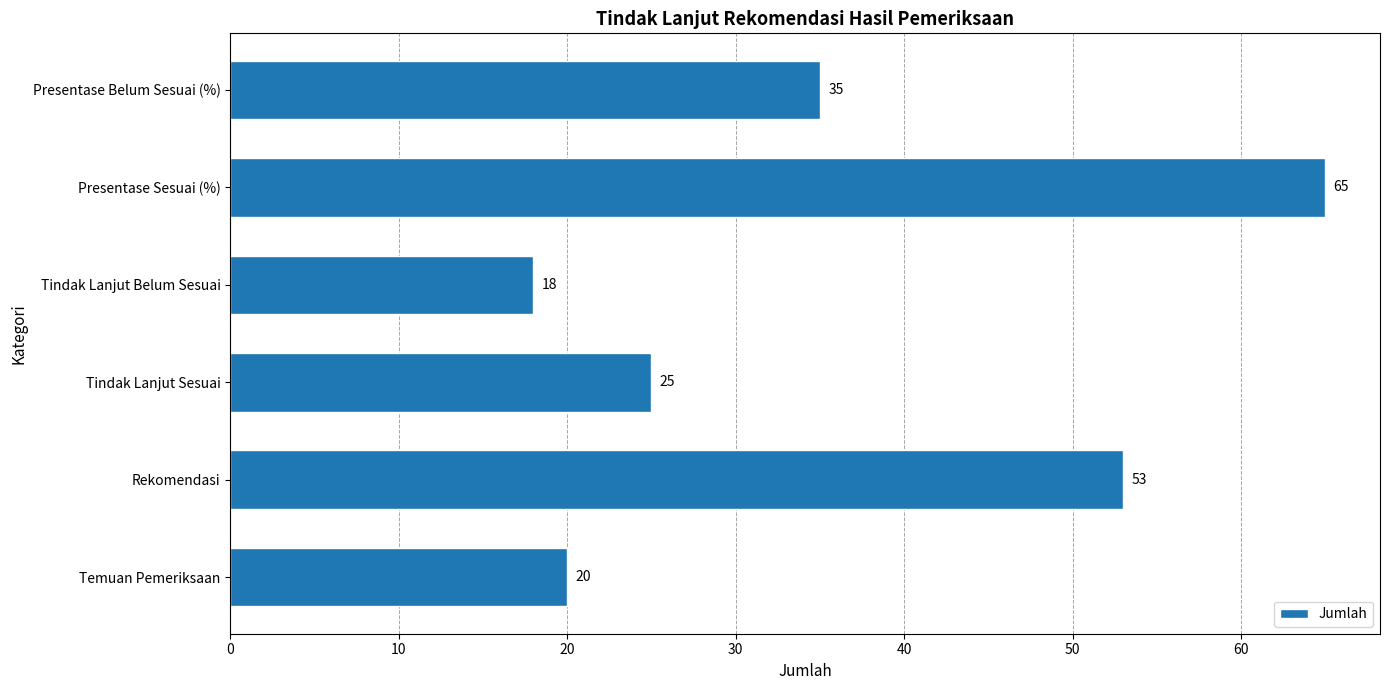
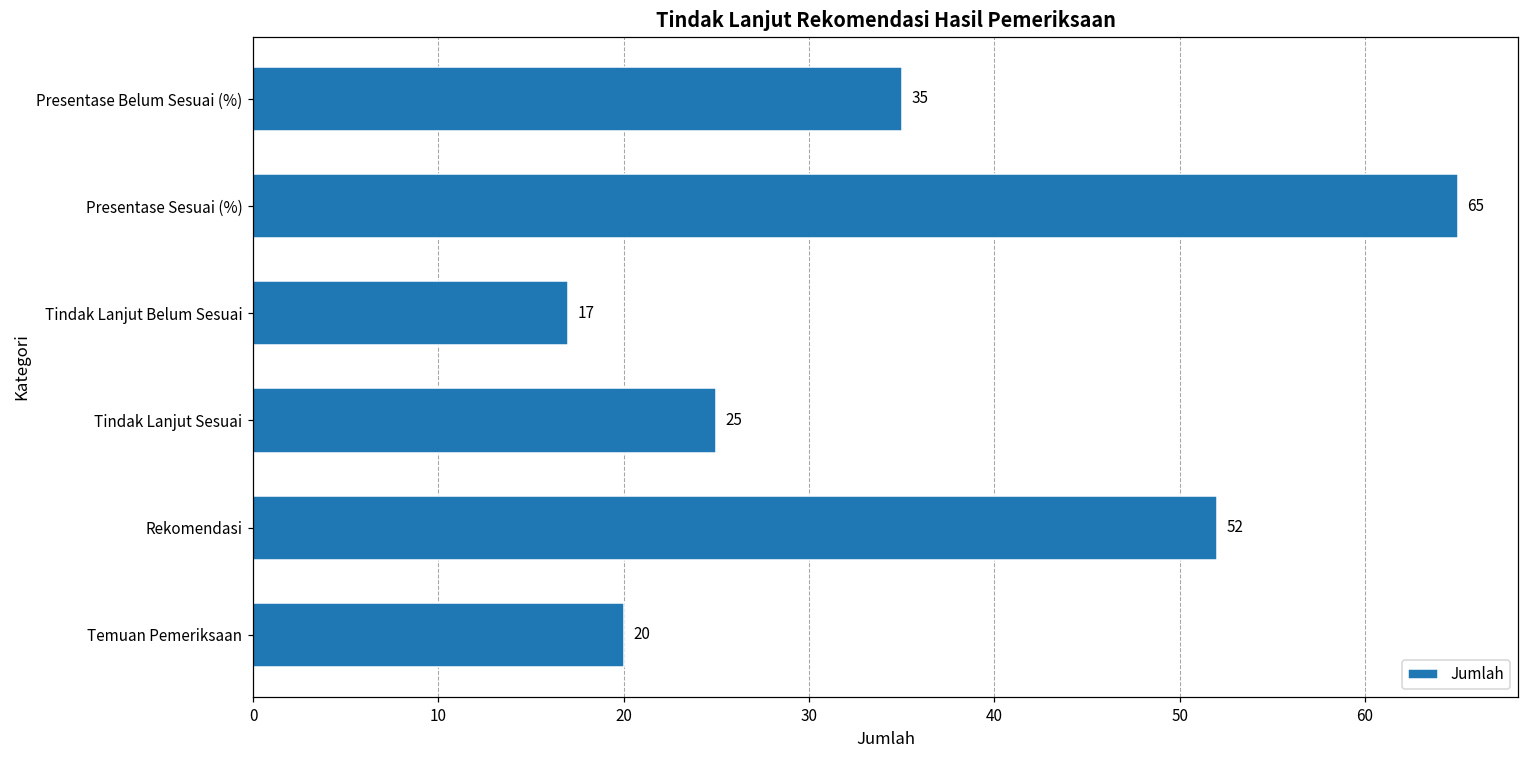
  {
    "Presentase Belum Sesuai (%)": 35,
    "Presentase Sesuai (%)": 65,
-   "Tindak Lanjut Belum Sesuai": 18,
+   "Tindak Lanjut Belum Sesuai": 17,
    "Tindak Lanjut Sesuai": 25,
-   "Rekomendasi": 53,
+   "Rekomendasi": 52,
    "Temuan Pemeriksaan": 20
  }
